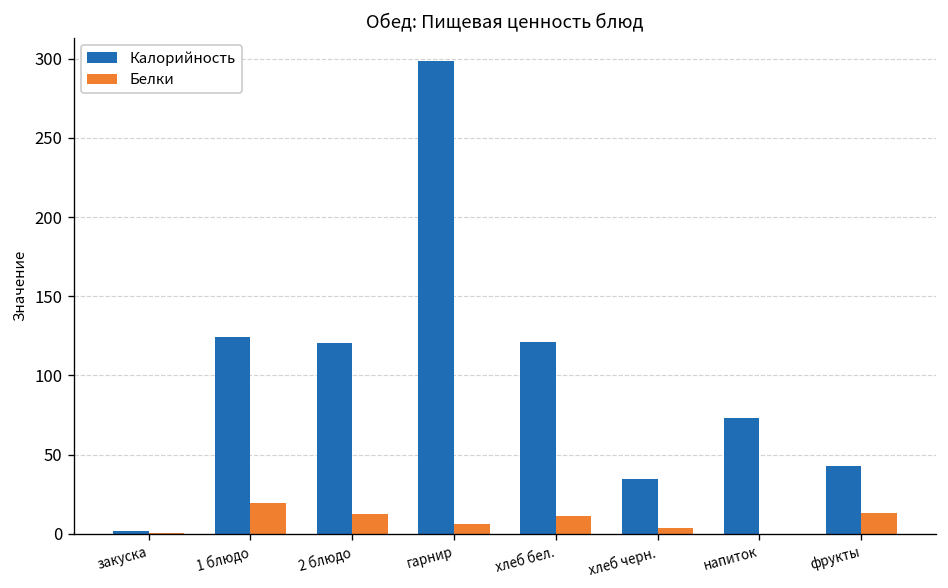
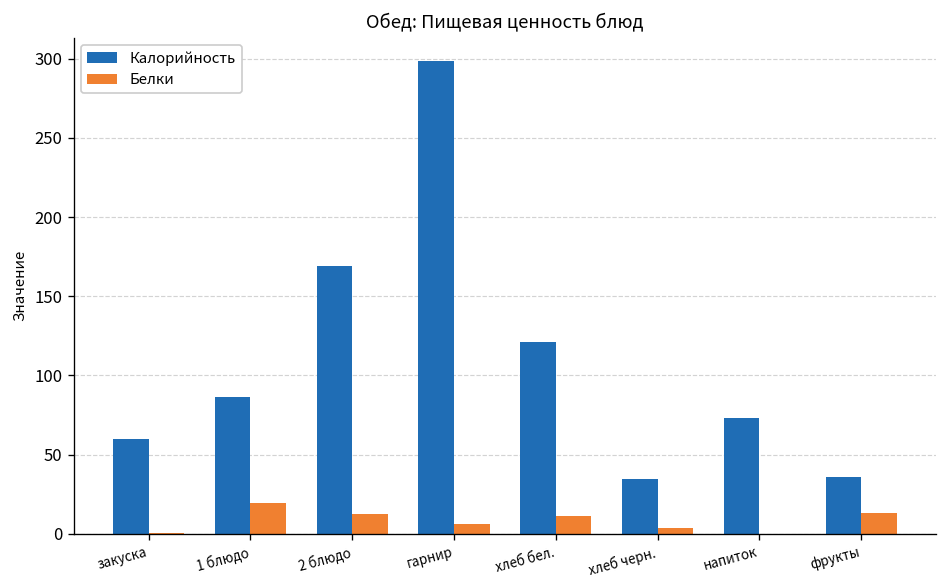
  {
    "Калорийность": {
-     "закуска": 2,
-     "1 блюдо": 124,
-     "2 блюдо": 120,
+     "закуска": 60,
+     "1 блюдо": 86,
+     "2 блюдо": 169,
      "гарнир": 298,
      "хлеб бел.": 121,
      "хлеб черн.": 35,
      "напиток": 73,
-     "фрукты": 43
+     "фрукты": 36
    },
    "Белки": {
      "1 блюдо": 19,
      "2 блюдо": 13,
      "гарнир": 6,
      "хлеб бел.": 11,
      "хлеб черн.": 4,
      "напиток": 0,
      "фрукты": 13
    }
  }
